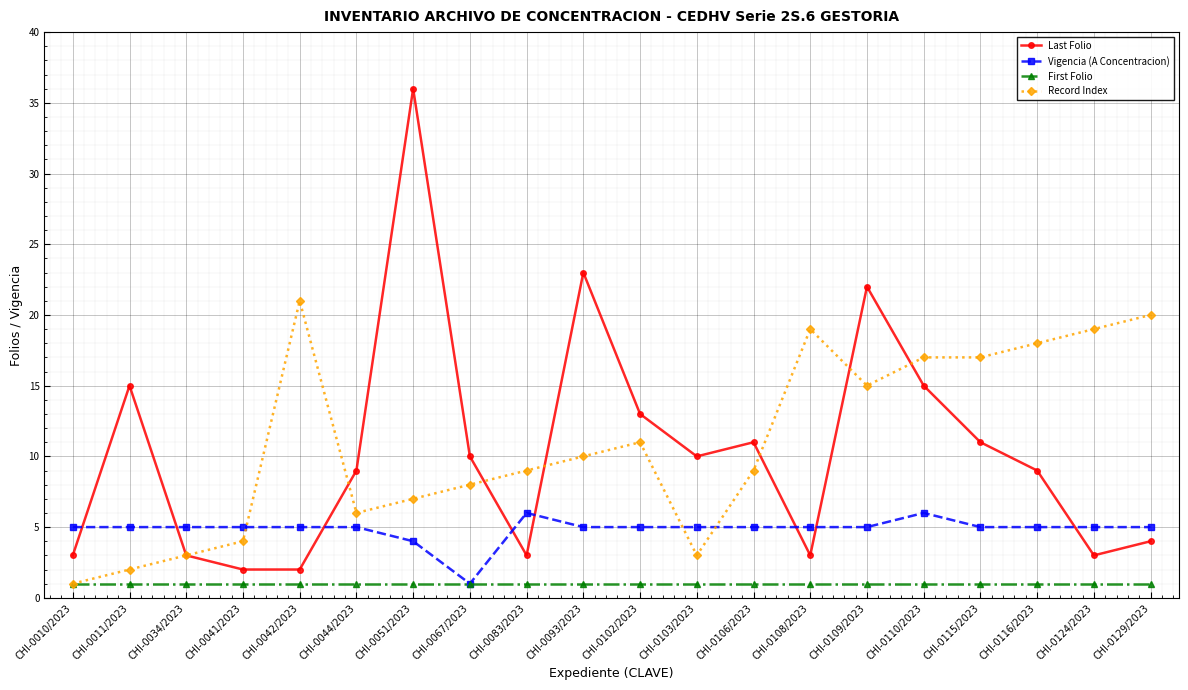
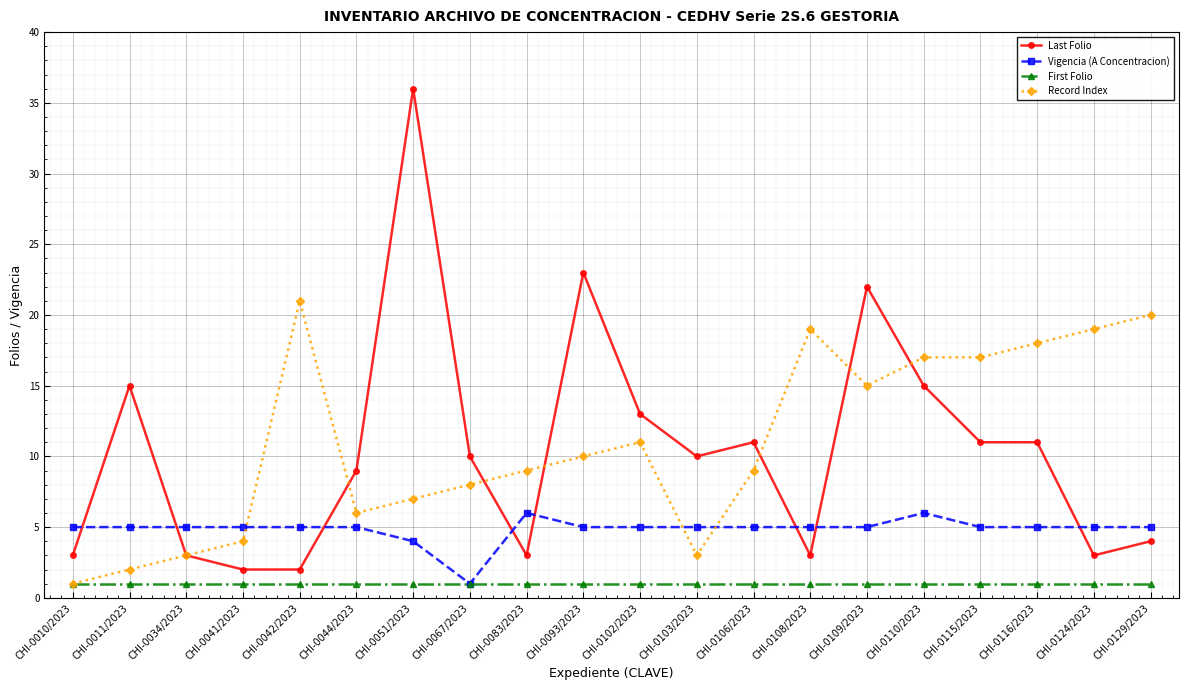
  {
    "Last Folio": {
      "CHI-0010/2023": 3,
      "CHI-0011/2023": 15,
      "CHI-0041/2023": 2,
      "CHI-0042/2023": 2,
      "CHI-0044/2023": 9,
      "CHI-0051/2023": 36,
      "CHI-0067/2023": 10,
      "CHI-0083/2023": 3,
      "CHI-0093/2023": 23,
      "CHI-0102/2023": 13,
      "CHI-0103/2023": 10,
      "CHI-0106/2023": 11,
      "CHI-0108/2023": 3,
      "CHI-0109/2023": 22,
      "CHI-0110/2023": 15,
      "CHI-0115/2023": 11,
-     "CHI-0116/2023": 9,
+     "CHI-0116/2023": 11,
      "CHI-0124/2023": 3,
      "CHI-0129/2023": 4
    },
    "Vigencia (A Concentracion)": {
      "CHI-0010/2023": 5,
      "CHI-0011/2023": 5,
      "CHI-0034/2023": 5,
      "CHI-0041/2023": 5,
      "CHI-0042/2023": 5,
      "CHI-0044/2023": 5,
      "CHI-0051/2023": 4,
      "CHI-0083/2023": 6,
      "CHI-0093/2023": 5,
      "CHI-0102/2023": 5,
      "CHI-0103/2023": 5,
      "CHI-0106/2023": 5,
      "CHI-0108/2023": 5,
      "CHI-0109/2023": 5,
      "CHI-0110/2023": 6,
      "CHI-0115/2023": 5,
      "CHI-0116/2023": 5,
      "CHI-0124/2023": 5,
      "CHI-0129/2023": 5
    },
    "First Folio": {
      "CHI-0011/2023": 1,
      "CHI-0034/2023": 1,
      "CHI-0041/2023": 1,
      "CHI-0042/2023": 1,
      "CHI-0044/2023": 1,
      "CHI-0051/2023": 1,
      "CHI-0083/2023": 1,
      "CHI-0093/2023": 1,
      "CHI-0102/2023": 1,
      "CHI-0103/2023": 1,
      "CHI-0106/2023": 1,
      "CHI-0108/2023": 1,
      "CHI-0109/2023": 1,
      "CHI-0110/2023": 1,
      "CHI-0115/2023": 1,
      "CHI-0116/2023": 1,
      "CHI-0124/2023": 1,
      "CHI-0129/2023": 1
    },
    "Record Index": {
      "CHI-0011/2023": 2,
      "CHI-0041/2023": 4,
      "CHI-0042/2023": 21,
      "CHI-0044/2023": 6,
      "CHI-0051/2023": 7,
      "CHI-0067/2023": 8,
      "CHI-0083/2023": 9,
      "CHI-0093/2023": 10,
      "CHI-0102/2023": 11,
      "CHI-0103/2023": 3,
      "CHI-0106/2023": 9,
      "CHI-0108/2023": 19,
      "CHI-0109/2023": 15,
      "CHI-0110/2023": 17,
      "CHI-0115/2023": 17,
      "CHI-0116/2023": 18,
      "CHI-0124/2023": 19,
      "CHI-0129/2023": 20
    }
  }
